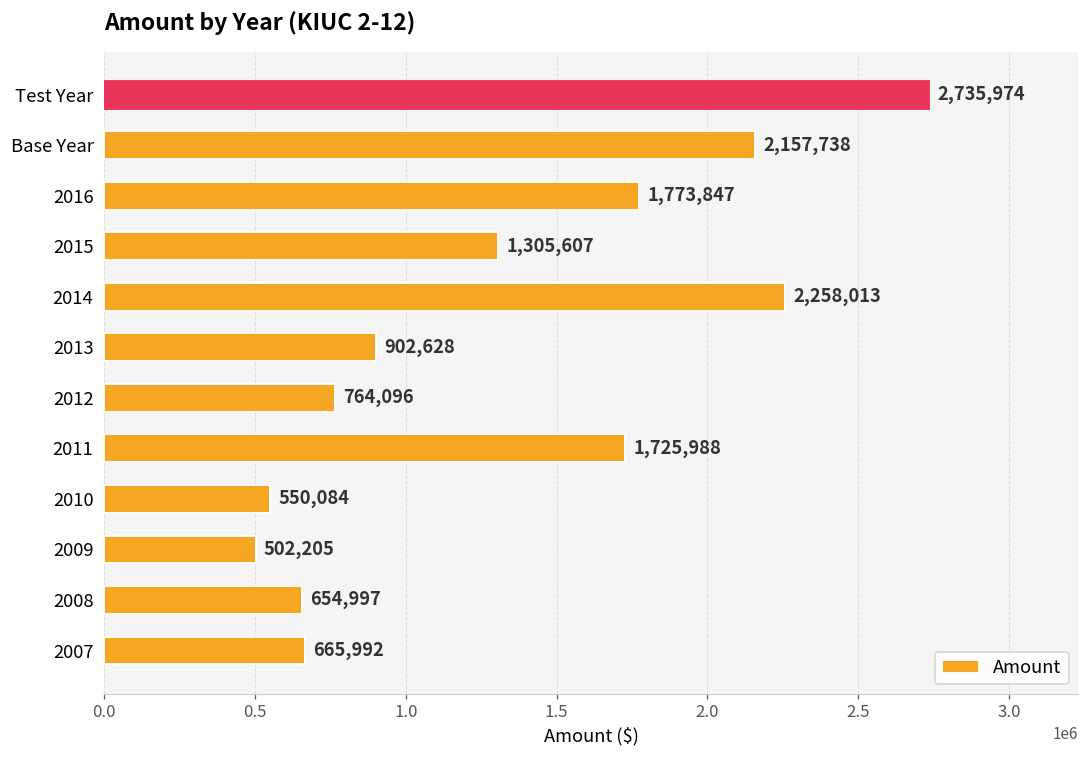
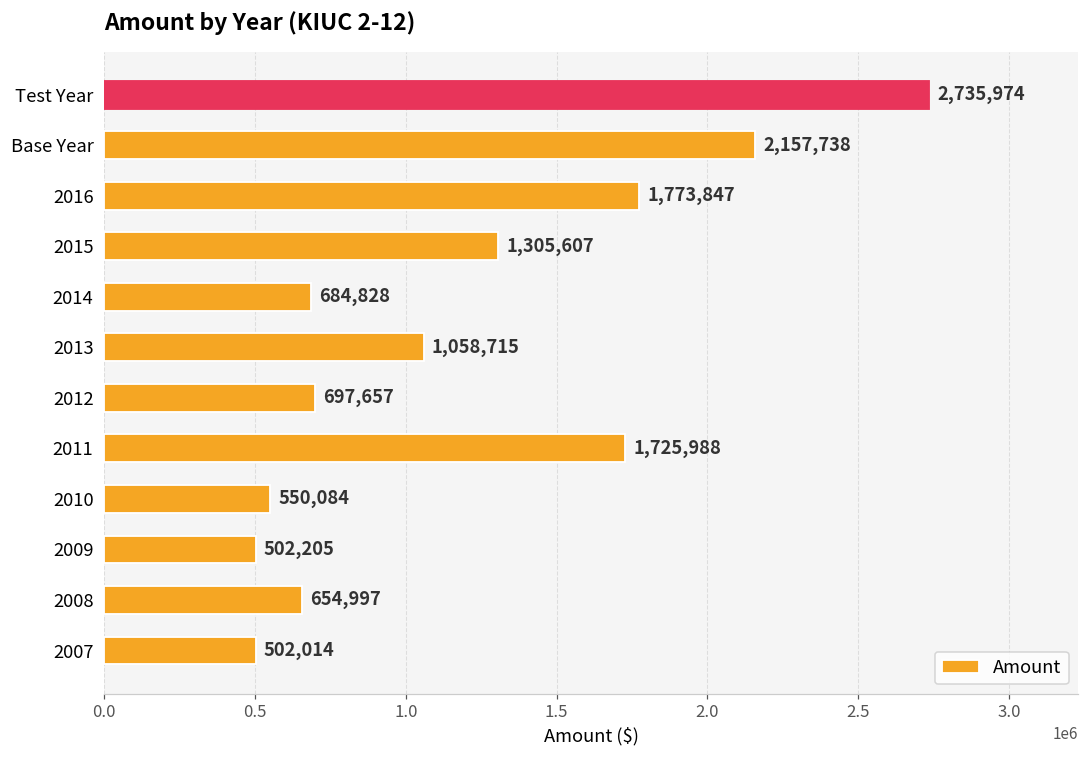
  {
    "Test Year": "2,735,974",
    "Base Year": "2,157,738",
    "2016": "1,773,847",
    "2015": "1,305,607",
-   "2014": "2,258,013",
-   "2013": "902,628",
-   "2012": "764,096",
+   "2014": "684,828",
+   "2013": "1,058,715",
+   "2012": "697,657",
    "2011": "1,725,988",
    "2010": "550,084",
    "2009": "502,205",
    "2008": "654,997",
-   "2007": "665,992"
+   "2007": "502,014"
  }
